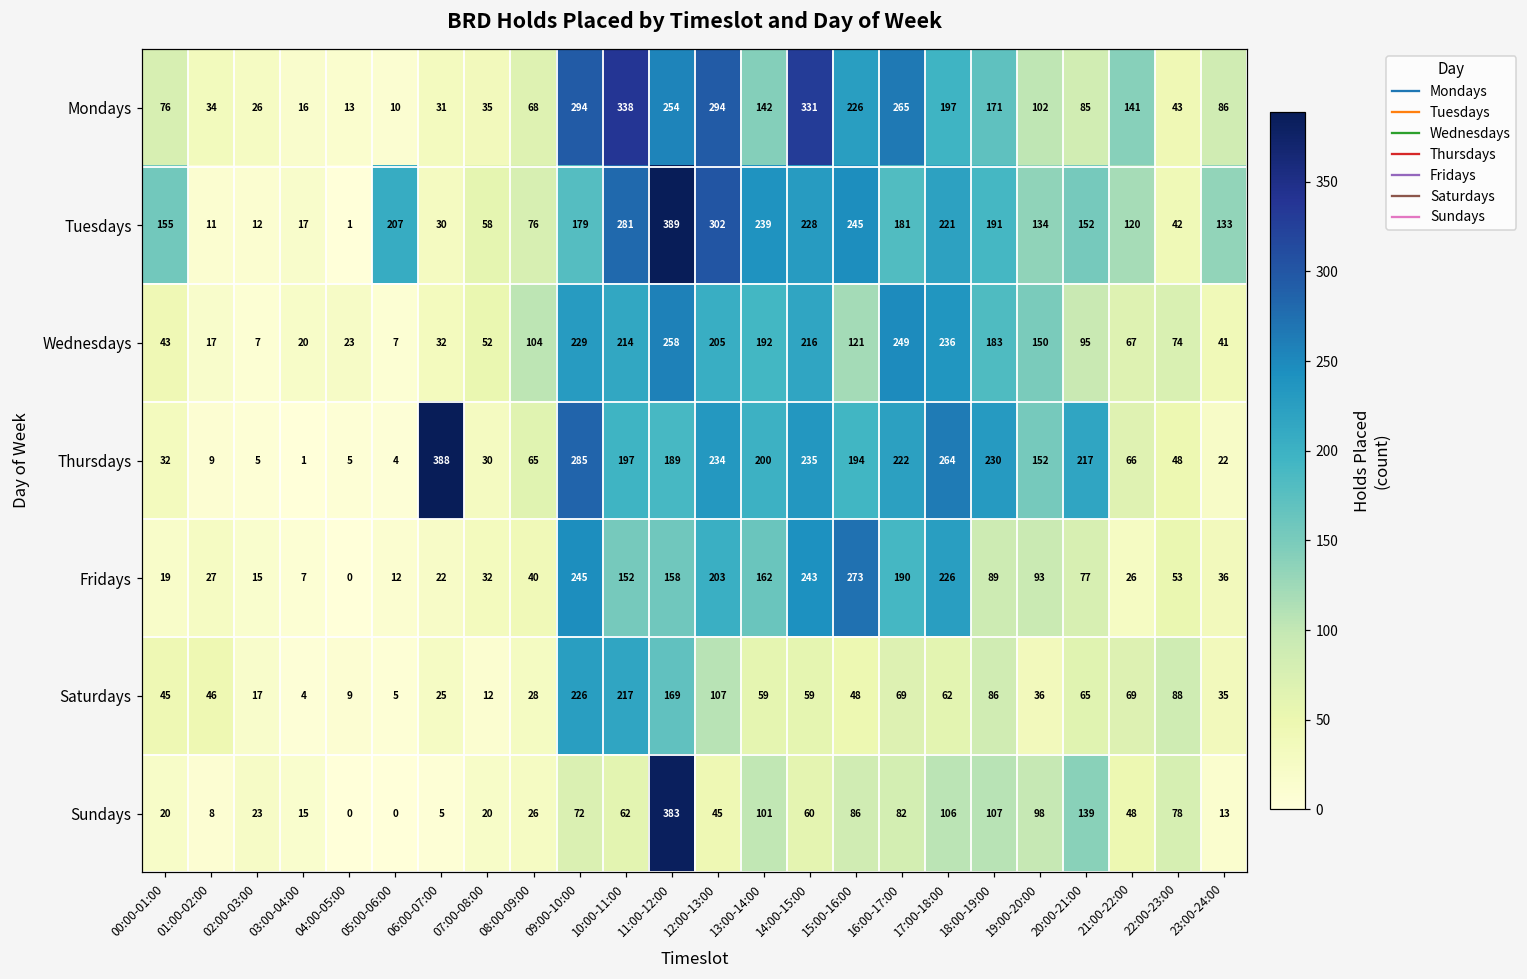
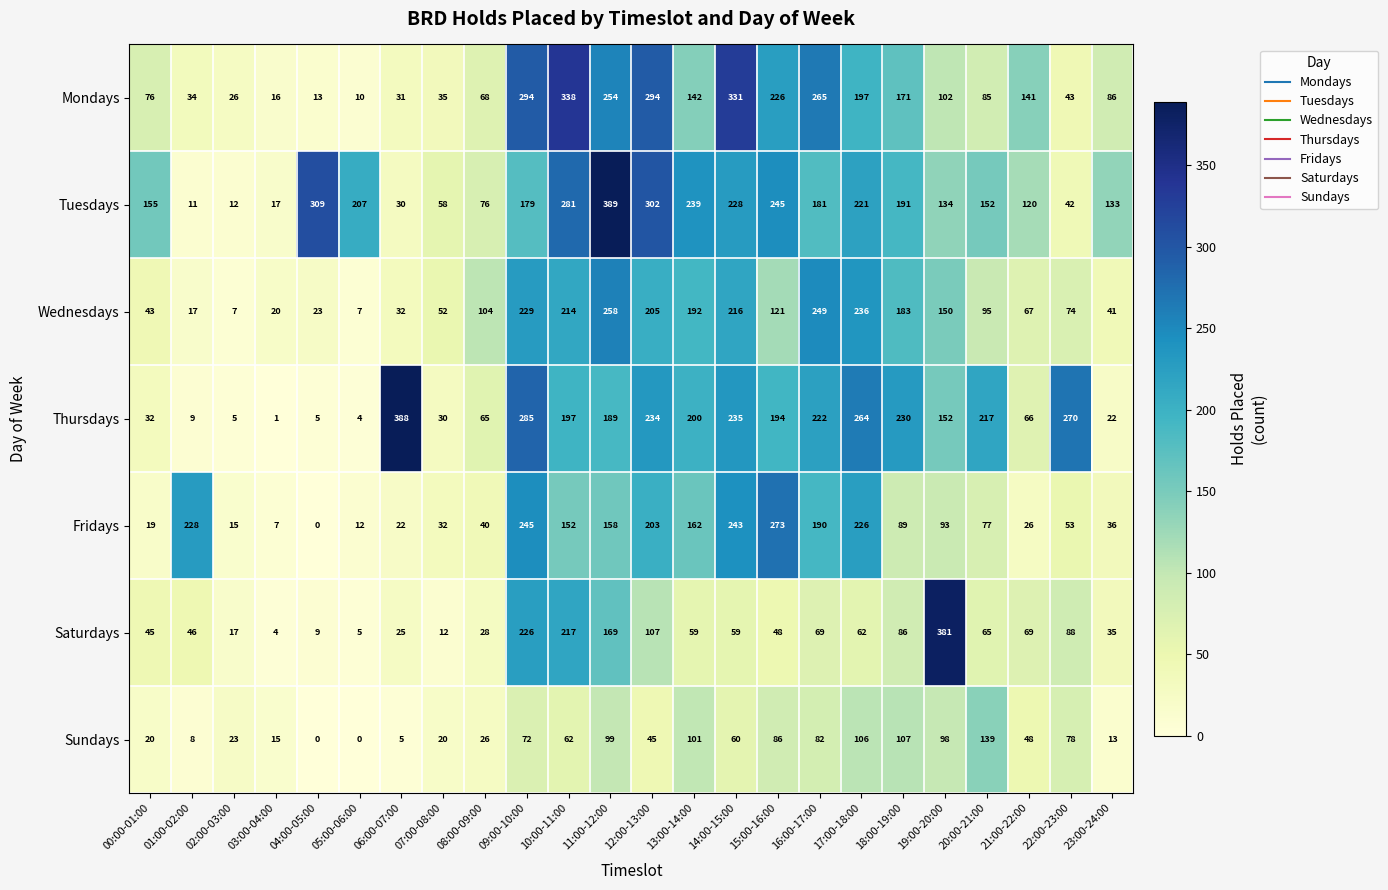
  {
    "Mondays": {
      "00:00-01:00": 76,
      "01:00-02:00": 34,
      "02:00-03:00": 26,
      "03:00-04:00": 16,
      "04:00-05:00": 13,
      "05:00-06:00": 10,
      "06:00-07:00": 31,
      "07:00-08:00": 35,
      "08:00-09:00": 68,
      "09:00-10:00": 294,
      "10:00-11:00": 338,
      "11:00-12:00": 254,
      "12:00-13:00": 294,
      "13:00-14:00": 142,
      "14:00-15:00": 331,
      "15:00-16:00": 226,
      "16:00-17:00": 265,
      "17:00-18:00": 197,
      "18:00-19:00": 171,
      "19:00-20:00": 102,
      "20:00-21:00": 85,
      "21:00-22:00": 141,
      "22:00-23:00": 43,
      "23:00-24:00": 86
    },
    "Tuesdays": {
      "00:00-01:00": 155,
      "01:00-02:00": 11,
      "02:00-03:00": 12,
      "03:00-04:00": 17,
-     "04:00-05:00": 1,
+     "04:00-05:00": 309,
      "05:00-06:00": 207,
      "06:00-07:00": 30,
      "07:00-08:00": 58,
      "08:00-09:00": 76,
      "09:00-10:00": 179,
      "10:00-11:00": 281,
      "11:00-12:00": 389,
      "12:00-13:00": 302,
      "13:00-14:00": 239,
      "14:00-15:00": 228,
      "15:00-16:00": 245,
      "16:00-17:00": 181,
      "17:00-18:00": 221,
      "18:00-19:00": 191,
      "19:00-20:00": 134,
      "20:00-21:00": 152,
      "21:00-22:00": 120,
      "22:00-23:00": 42,
      "23:00-24:00": 133
    },
    "Wednesdays": {
      "00:00-01:00": 43,
      "01:00-02:00": 17,
      "02:00-03:00": 7,
      "03:00-04:00": 20,
      "04:00-05:00": 23,
      "05:00-06:00": 7,
      "06:00-07:00": 32,
      "07:00-08:00": 52,
      "08:00-09:00": 104,
      "09:00-10:00": 229,
      "10:00-11:00": 214,
      "11:00-12:00": 258,
      "12:00-13:00": 205,
      "13:00-14:00": 192,
      "14:00-15:00": 216,
      "15:00-16:00": 121,
      "16:00-17:00": 249,
      "17:00-18:00": 236,
      "18:00-19:00": 183,
      "19:00-20:00": 150,
      "20:00-21:00": 95,
      "21:00-22:00": 67,
      "22:00-23:00": 74,
      "23:00-24:00": 41
    },
    "Thursdays": {
      "00:00-01:00": 32,
      "01:00-02:00": 9,
      "02:00-03:00": 5,
      "03:00-04:00": 1,
      "04:00-05:00": 5,
      "05:00-06:00": 4,
      "06:00-07:00": 388,
      "07:00-08:00": 30,
      "08:00-09:00": 65,
      "09:00-10:00": 285,
      "10:00-11:00": 197,
      "11:00-12:00": 189,
      "12:00-13:00": 234,
      "13:00-14:00": 200,
      "14:00-15:00": 235,
      "15:00-16:00": 194,
      "16:00-17:00": 222,
      "17:00-18:00": 264,
      "18:00-19:00": 230,
      "19:00-20:00": 152,
      "20:00-21:00": 217,
      "21:00-22:00": 66,
-     "22:00-23:00": 48,
+     "22:00-23:00": 270,
      "23:00-24:00": 22
    },
    "Fridays": {
      "00:00-01:00": 19,
-     "01:00-02:00": 27,
+     "01:00-02:00": 228,
      "02:00-03:00": 15,
      "03:00-04:00": 7,
      "04:00-05:00": 0,
      "05:00-06:00": 12,
      "06:00-07:00": 22,
      "07:00-08:00": 32,
      "08:00-09:00": 40,
      "09:00-10:00": 245,
      "10:00-11:00": 152,
      "11:00-12:00": 158,
      "12:00-13:00": 203,
      "13:00-14:00": 162,
      "14:00-15:00": 243,
      "15:00-16:00": 273,
      "16:00-17:00": 190,
      "17:00-18:00": 226,
      "18:00-19:00": 89,
      "19:00-20:00": 93,
      "20:00-21:00": 77,
      "21:00-22:00": 26,
      "22:00-23:00": 53,
      "23:00-24:00": 36
    },
    "Saturdays": {
      "00:00-01:00": 45,
      "01:00-02:00": 46,
      "02:00-03:00": 17,
      "03:00-04:00": 4,
      "04:00-05:00": 9,
      "05:00-06:00": 5,
      "06:00-07:00": 25,
      "07:00-08:00": 12,
      "08:00-09:00": 28,
      "09:00-10:00": 226,
      "10:00-11:00": 217,
      "11:00-12:00": 169,
      "12:00-13:00": 107,
      "13:00-14:00": 59,
      "14:00-15:00": 59,
      "15:00-16:00": 48,
      "16:00-17:00": 69,
      "17:00-18:00": 62,
      "18:00-19:00": 86,
-     "19:00-20:00": 36,
+     "19:00-20:00": 381,
      "20:00-21:00": 65,
      "21:00-22:00": 69,
      "22:00-23:00": 88,
      "23:00-24:00": 35
    },
    "Sundays": {
      "00:00-01:00": 20,
      "01:00-02:00": 8,
      "02:00-03:00": 23,
      "03:00-04:00": 15,
      "04:00-05:00": 0,
      "05:00-06:00": 0,
      "06:00-07:00": 5,
      "07:00-08:00": 20,
      "08:00-09:00": 26,
      "09:00-10:00": 72,
      "10:00-11:00": 62,
-     "11:00-12:00": 383,
+     "11:00-12:00": 99,
      "12:00-13:00": 45,
      "13:00-14:00": 101,
      "14:00-15:00": 60,
      "15:00-16:00": 86,
      "16:00-17:00": 82,
      "17:00-18:00": 106,
      "18:00-19:00": 107,
      "19:00-20:00": 98,
      "20:00-21:00": 139,
      "21:00-22:00": 48,
      "22:00-23:00": 78,
      "23:00-24:00": 13
    }
  }
